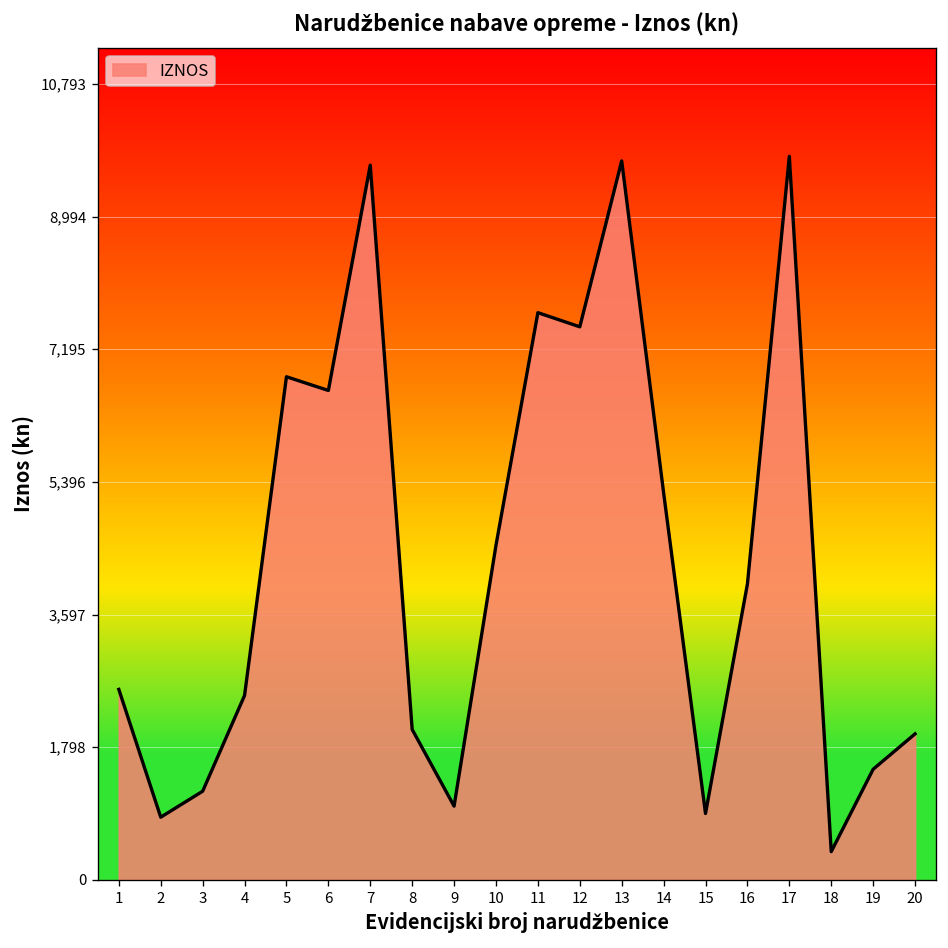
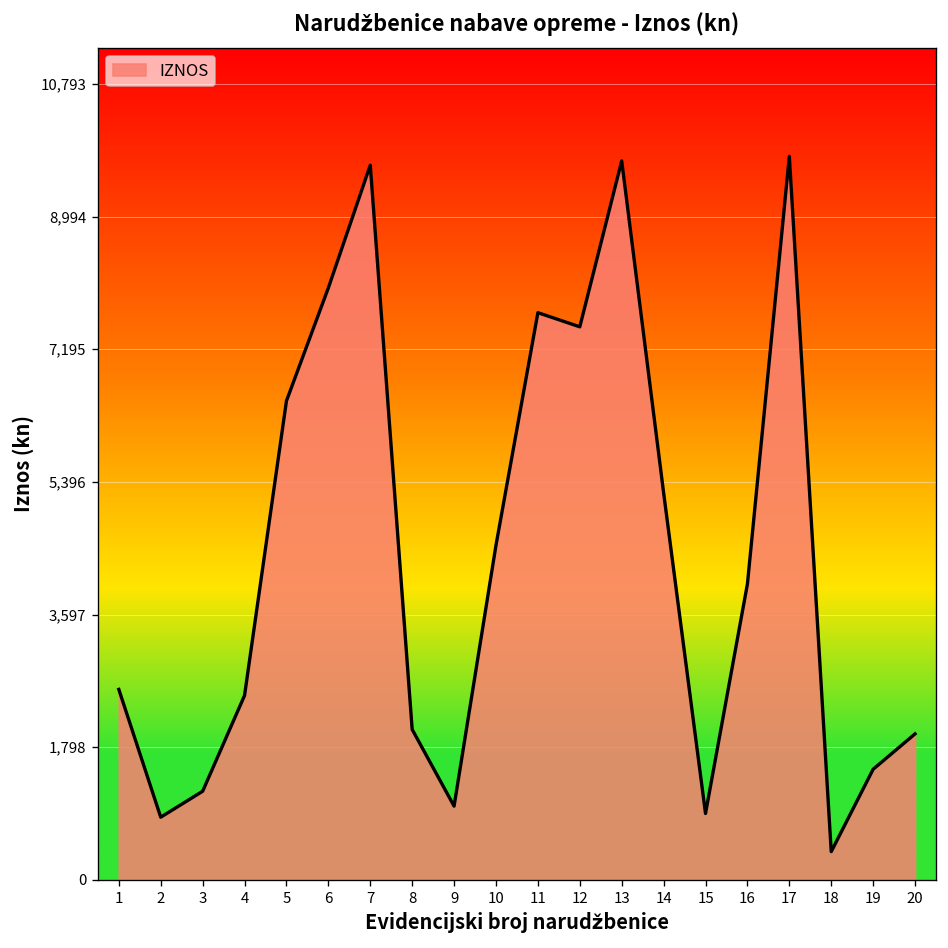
  {
    "1": "2,600",
    "2": "900",
    "3": "1,200",
    "4": "2,500",
-   "5": "6,800",
-   "6": "6,600",
+   "5": "6,500",
+   "6": "8,000",
    "7": "9,700",
    "8": "2,000",
    "9": "1,000",
    "10": "4,500",
    "11": "7,700",
    "12": "7,500",
    "13": "9,800",
    "14": "5,300",
    "15": "900",
    "16": "4,000",
    "17": "9,800",
    "18": "400",
    "19": "1,500",
    "20": "2,000"
  }
